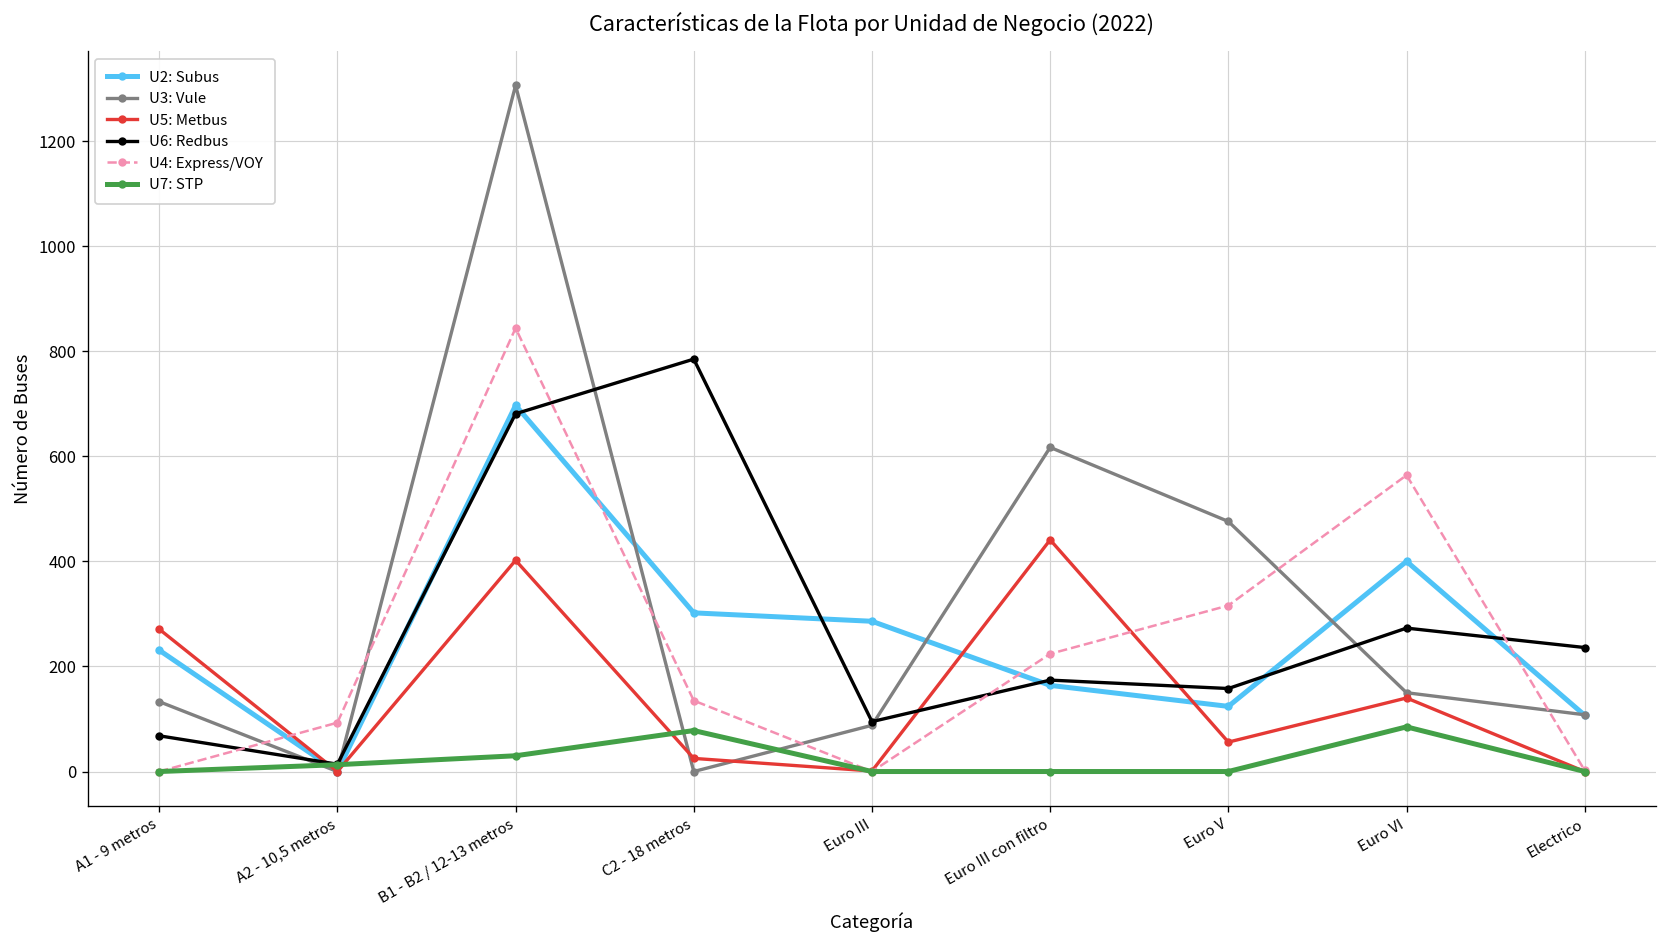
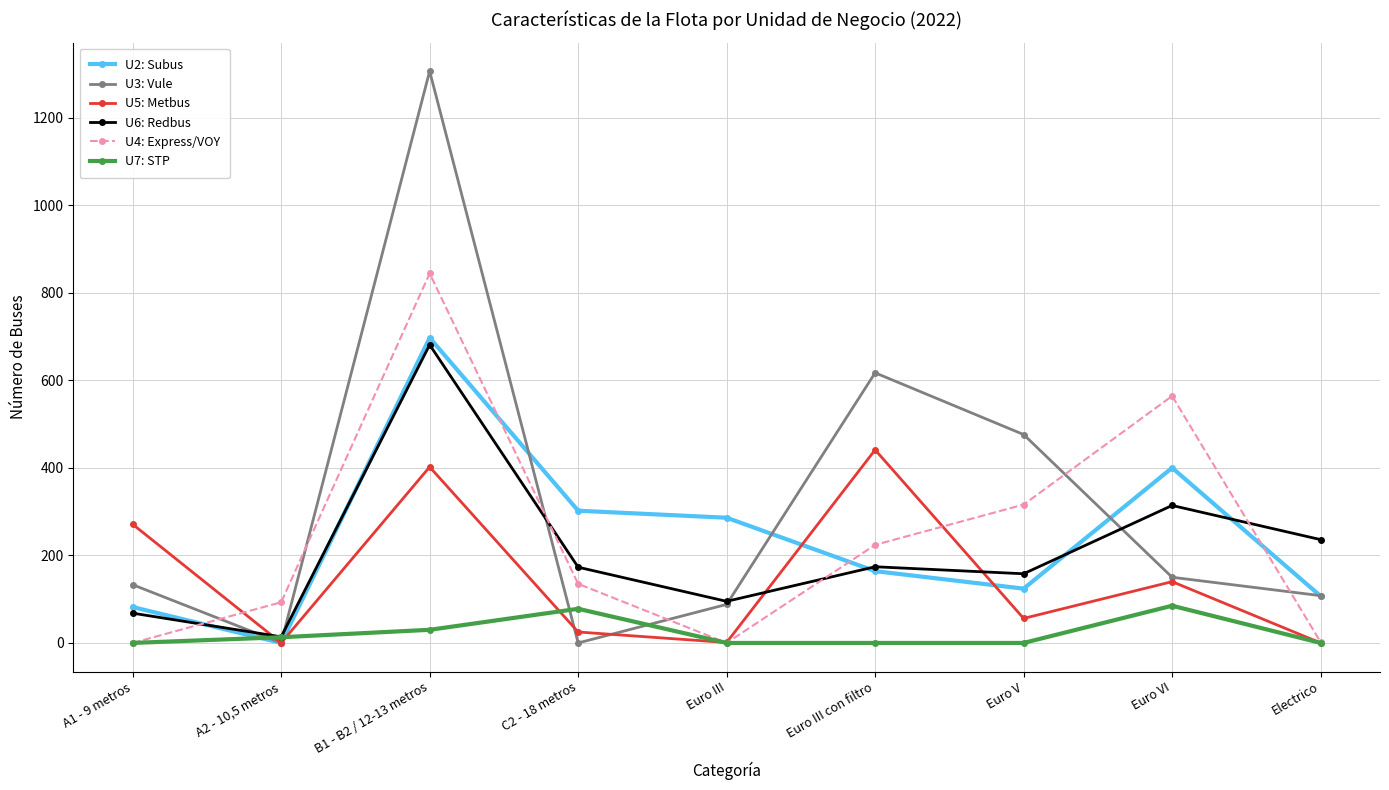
  {
    "U2: Subus": {
-     "A1 - 9 metros": 230,
+     "A1 - 9 metros": 80,
      "B1 - B2 / 12-13 metros": 700,
      "C2 - 18 metros": 300,
      "Euro III": 290,
      "Euro III con filtro": 160,
      "Euro V": 120,
      "Euro VI": 400
    },
    "U3: Vule": {
      "A1 - 9 metros": 130,
      "B1 - B2 / 12-13 metros": 1310,
      "C2 - 18 metros": 0,
      "Euro III": 90,
      "Euro III con filtro": 620,
      "Euro V": 480,
      "Euro VI": 150
    },
    "U5: Metbus": {
      "A1 - 9 metros": 270,
      "B1 - B2 / 12-13 metros": 400,
      "C2 - 18 metros": 30,
      "Euro III con filtro": 440,
      "Euro V": 60,
      "Euro VI": 140
    },
    "U6: Redbus": {
      "A1 - 9 metros": 70,
      "B1 - B2 / 12-13 metros": 680,
-     "C2 - 18 metros": 790,
+     "C2 - 18 metros": 170,
      "Euro III": 100,
      "Euro III con filtro": 170,
      "Euro V": 160,
-     "Euro VI": 270,
+     "Euro VI": 310,
      "Electrico": 240
    },
    "U4: Express/VOY": {
      "A2 - 10,5 metros": 90,
      "B1 - B2 / 12-13 metros": 840,
      "C2 - 18 metros": 140,
      "Euro III con filtro": 220,
      "Euro V": 320,
      "Euro VI": 560
    },
    "U7: STP": {
      "B1 - B2 / 12-13 metros": 30,
      "C2 - 18 metros": 80,
      "Euro III con filtro": 0,
      "Euro V": 0,
      "Euro VI": 90
    }
  }
